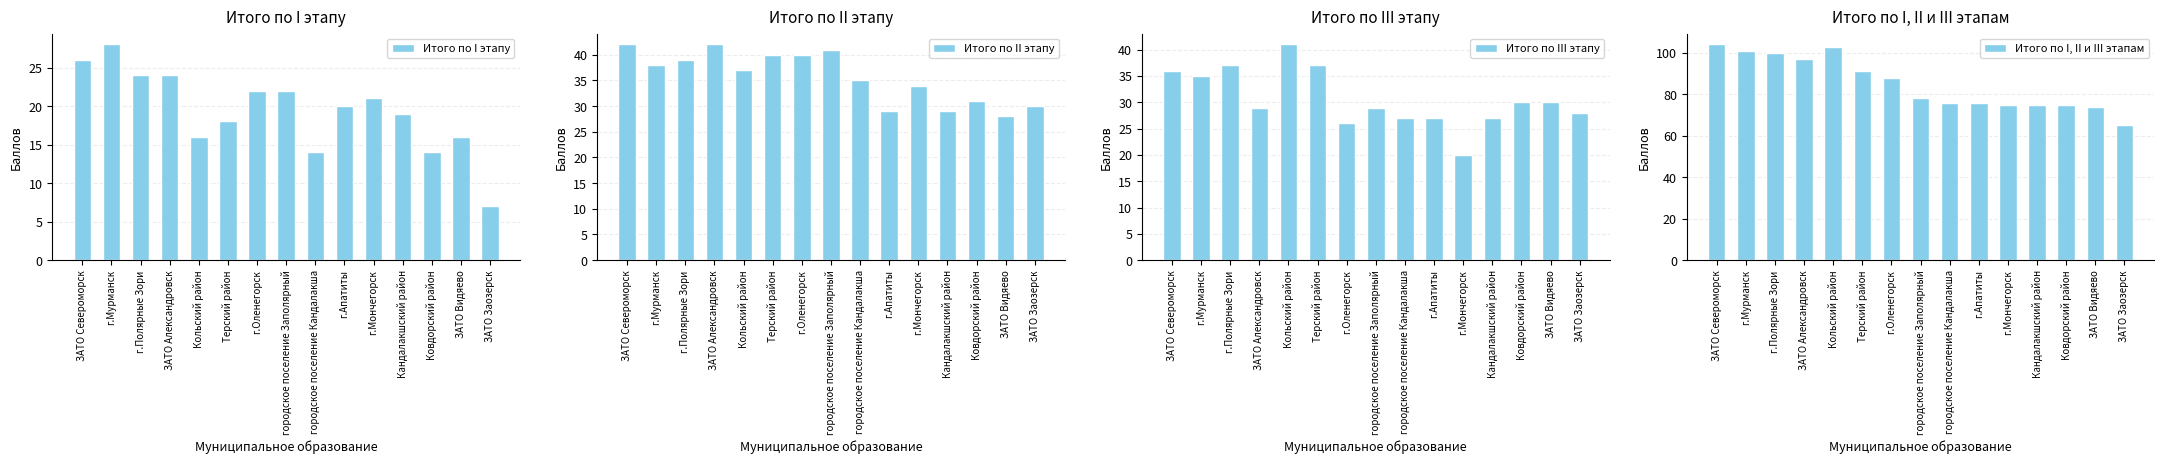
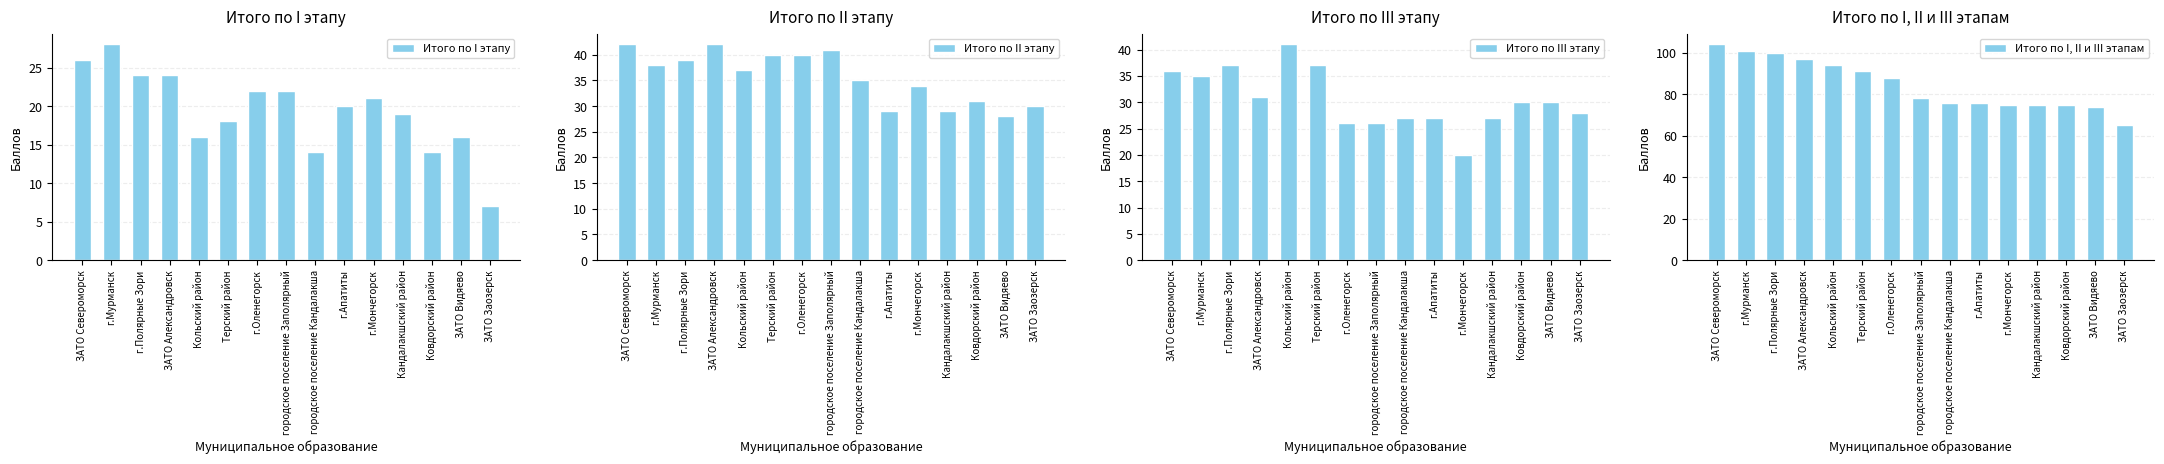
  {
    "Итого по I этапу": {
      "ЗАТО Североморск": 26,
      "г.Мурманск": 28,
      "г.Полярные Зори": 24,
      "ЗАТО Александровск": 24,
      "Кольский район": 16,
      "Терский район": 18,
      "г.Оленегорск": 22,
      "городское поселение Заполярный": 22,
      "городское поселение Кандалакша": 14,
      "г.Апатиты": 20,
      "г.Мончегорск": 21,
      "Кандалакшский район": 19,
      "Ковдорский район": 14,
      "ЗАТО Видяево": 16,
      "ЗАТО Заозерск": 7
    },
    "Итого по II этапу": {
      "ЗАТО Североморск": 42,
      "г.Мурманск": 38,
      "г.Полярные Зори": 39,
      "ЗАТО Александровск": 42,
      "Кольский район": 37,
      "Терский район": 40,
      "г.Оленегорск": 40,
      "городское поселение Заполярный": 41,
      "городское поселение Кандалакша": 35,
      "г.Апатиты": 29,
      "г.Мончегорск": 34,
      "Кандалакшский район": 29,
      "Ковдорский район": 31,
      "ЗАТО Видяево": 28,
      "ЗАТО Заозерск": 30
    },
    "Итого по III этапу": {
      "ЗАТО Североморск": 36,
      "г.Мурманск": 35,
      "г.Полярные Зори": 37,
-     "ЗАТО Александровск": 29,
+     "ЗАТО Александровск": 31,
      "Кольский район": 41,
      "Терский район": 37,
      "г.Оленегорск": 26,
-     "городское поселение Заполярный": 29,
+     "городское поселение Заполярный": 26,
      "городское поселение Кандалакша": 27,
      "г.Апатиты": 27,
      "г.Мончегорск": 20,
      "Кандалакшский район": 27,
      "Ковдорский район": 30,
      "ЗАТО Видяево": 30,
      "ЗАТО Заозерск": 28
    },
    "Итого по I, II и III этапам": {
      "ЗАТО Североморск": 104,
      "г.Мурманск": 101,
      "г.Полярные Зори": 100,
      "ЗАТО Александровск": 97,
-     "Кольский район": 103,
+     "Кольский район": 94,
      "Терский район": 91,
      "г.Оленегорск": 88,
      "городское поселение Заполярный": 78,
      "городское поселение Кандалакша": 76,
      "г.Апатиты": 76,
      "г.Мончегорск": 75,
      "Кандалакшский район": 75,
      "Ковдорский район": 75,
      "ЗАТО Видяево": 74,
      "ЗАТО Заозерск": 65
    }
  }
